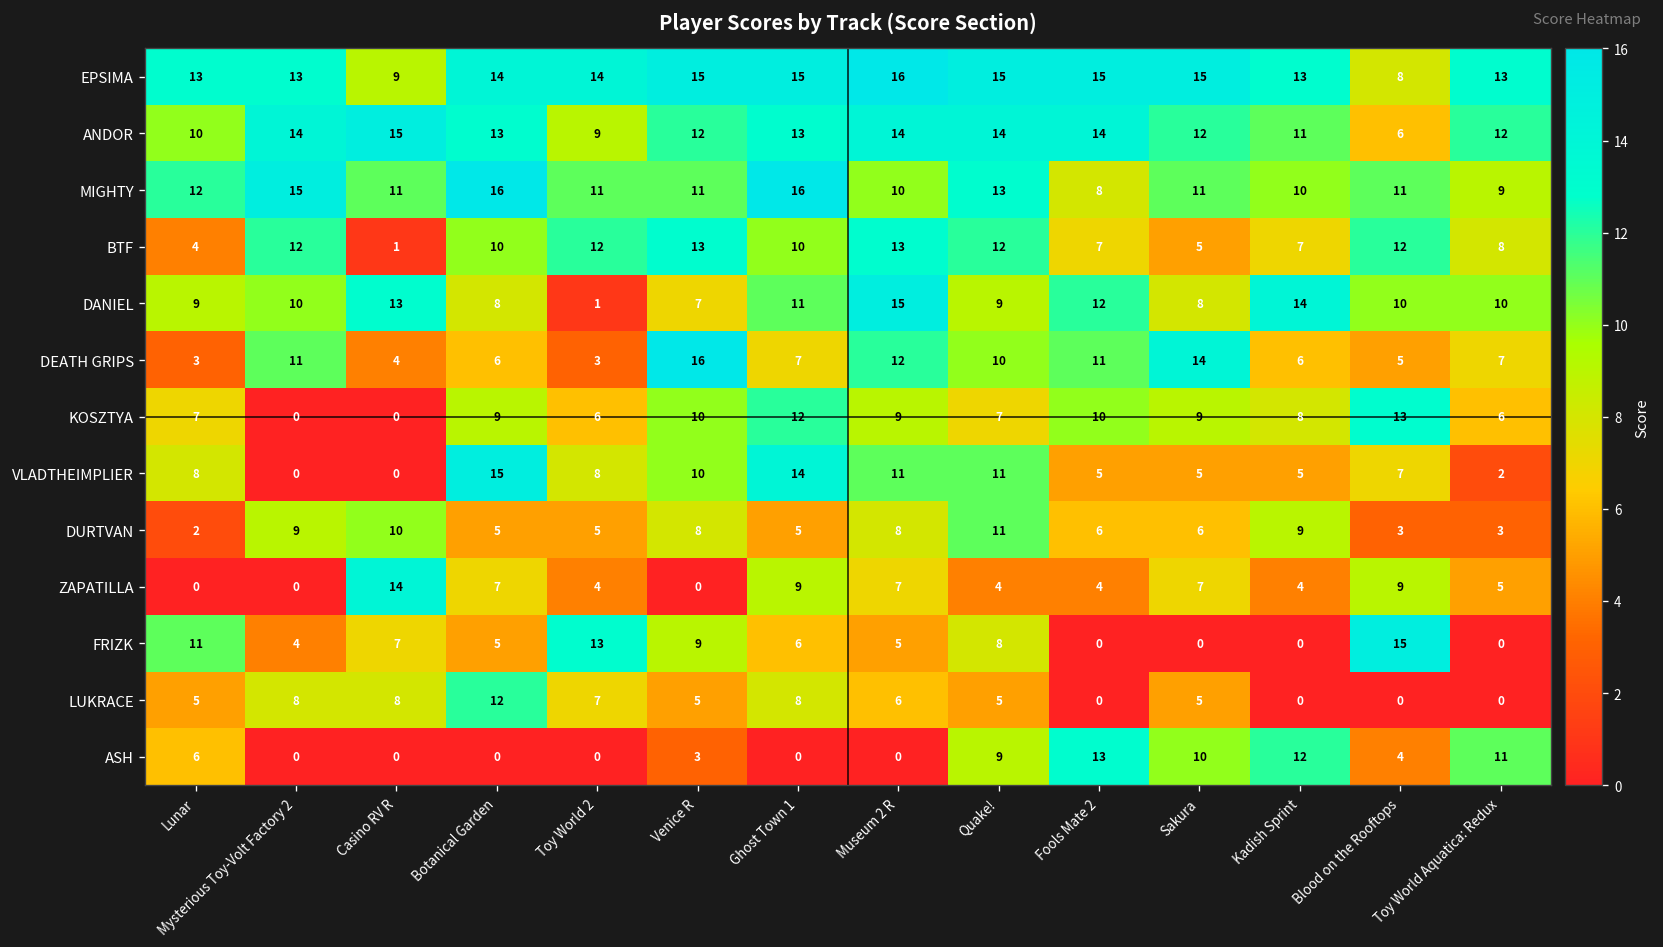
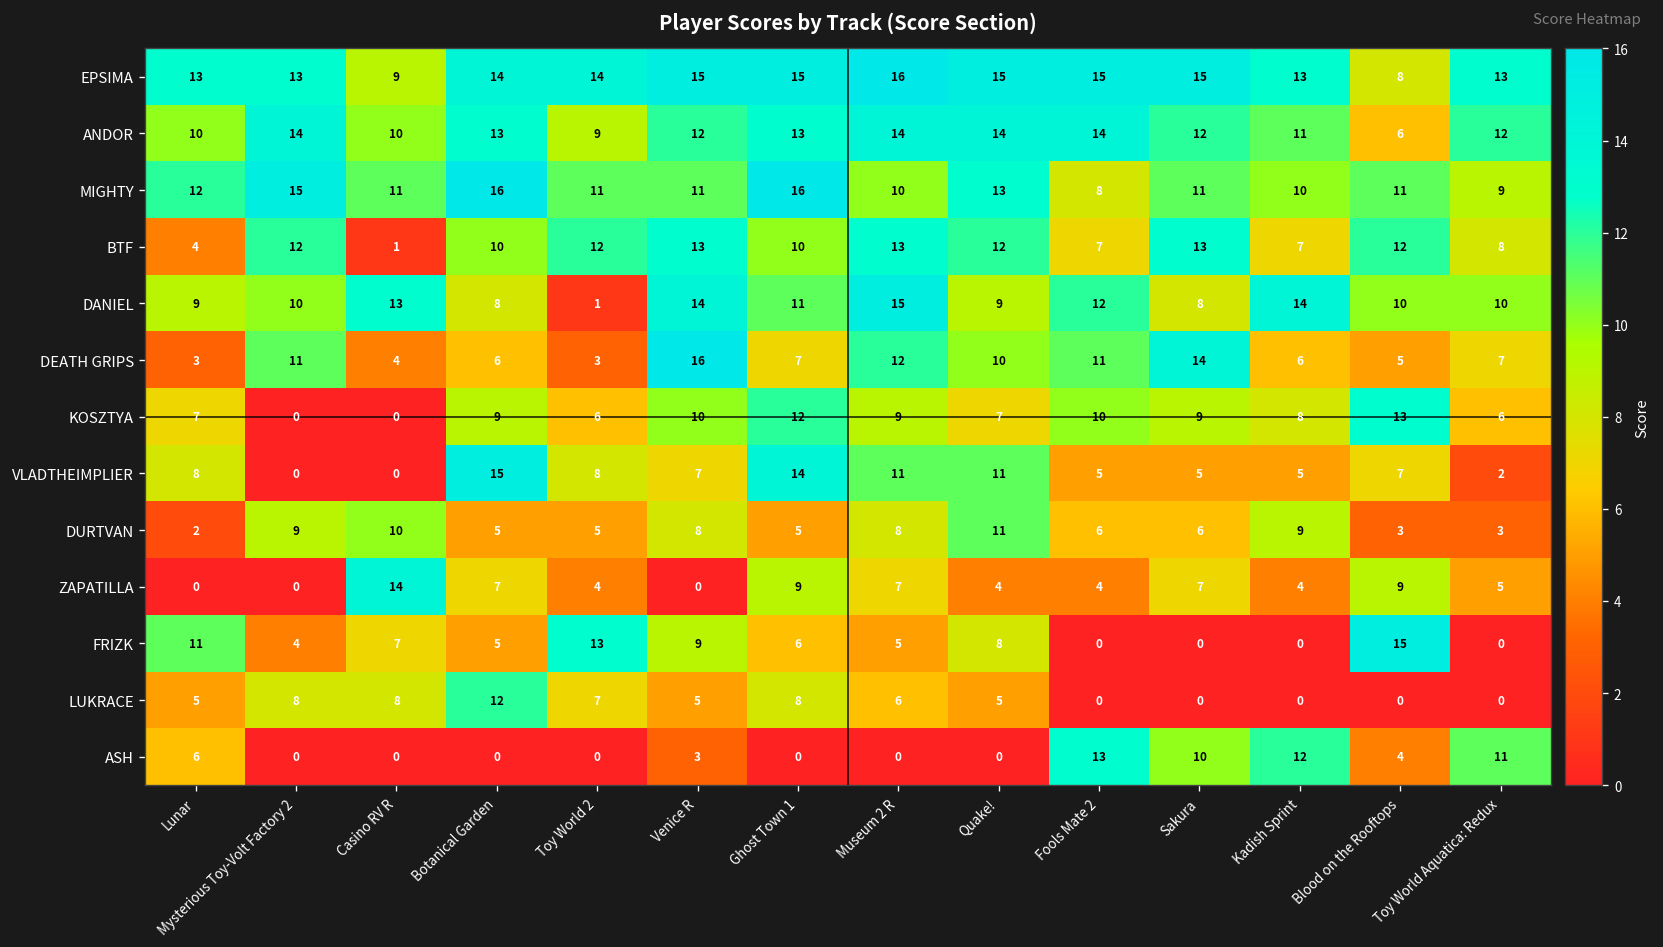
  {
    "EPSIMA": {
      "Lunar": 13,
      "Mysterious Toy-Volt Factory 2": 13,
      "Casino RV R": 9,
      "Botanical Garden": 14,
      "Toy World 2": 14,
      "Venice R": 15,
      "Ghost Town 1": 15,
      "Museum 2 R": 16,
      "Quake!": 15,
      "Fools Mate 2": 15,
      "Sakura": 15,
      "Kadish Sprint": 13,
      "Blood on the Rooftops": 8,
      "Toy World Aquatica: Redux": 13
    },
    "ANDOR": {
      "Lunar": 10,
      "Mysterious Toy-Volt Factory 2": 14,
-     "Casino RV R": 15,
+     "Casino RV R": 10,
      "Botanical Garden": 13,
      "Toy World 2": 9,
      "Venice R": 12,
      "Ghost Town 1": 13,
      "Museum 2 R": 14,
      "Quake!": 14,
      "Fools Mate 2": 14,
      "Sakura": 12,
      "Kadish Sprint": 11,
      "Blood on the Rooftops": 6,
      "Toy World Aquatica: Redux": 12
    },
    "MIGHTY": {
      "Lunar": 12,
      "Mysterious Toy-Volt Factory 2": 15,
      "Casino RV R": 11,
      "Botanical Garden": 16,
      "Toy World 2": 11,
      "Venice R": 11,
      "Ghost Town 1": 16,
      "Museum 2 R": 10,
      "Quake!": 13,
      "Fools Mate 2": 8,
      "Sakura": 11,
      "Kadish Sprint": 10,
      "Blood on the Rooftops": 11,
      "Toy World Aquatica: Redux": 9
    },
    "BTF": {
      "Lunar": 4,
      "Mysterious Toy-Volt Factory 2": 12,
      "Casino RV R": 1,
      "Botanical Garden": 10,
      "Toy World 2": 12,
      "Venice R": 13,
      "Ghost Town 1": 10,
      "Museum 2 R": 13,
      "Quake!": 12,
      "Fools Mate 2": 7,
-     "Sakura": 5,
+     "Sakura": 13,
      "Kadish Sprint": 7,
      "Blood on the Rooftops": 12,
      "Toy World Aquatica: Redux": 8
    },
    "DANIEL": {
      "Lunar": 9,
      "Mysterious Toy-Volt Factory 2": 10,
      "Casino RV R": 13,
      "Botanical Garden": 8,
      "Toy World 2": 1,
-     "Venice R": 7,
+     "Venice R": 14,
      "Ghost Town 1": 11,
      "Museum 2 R": 15,
      "Quake!": 9,
      "Fools Mate 2": 12,
      "Sakura": 8,
      "Kadish Sprint": 14,
      "Blood on the Rooftops": 10,
      "Toy World Aquatica: Redux": 10
    },
    "DEATH GRIPS": {
      "Lunar": 3,
      "Mysterious Toy-Volt Factory 2": 11,
      "Casino RV R": 4,
      "Botanical Garden": 6,
      "Toy World 2": 3,
      "Venice R": 16,
      "Ghost Town 1": 7,
      "Museum 2 R": 12,
      "Quake!": 10,
      "Fools Mate 2": 11,
      "Sakura": 14,
      "Kadish Sprint": 6,
      "Blood on the Rooftops": 5,
      "Toy World Aquatica: Redux": 7
    },
    "KOSZTYA": {
      "Lunar": 7,
      "Mysterious Toy-Volt Factory 2": 0,
      "Casino RV R": 0,
      "Botanical Garden": 9,
      "Toy World 2": 6,
      "Venice R": 10,
      "Ghost Town 1": 12,
      "Museum 2 R": 9,
      "Quake!": 7,
      "Fools Mate 2": 10,
      "Sakura": 9,
      "Kadish Sprint": 8,
      "Blood on the Rooftops": 13,
      "Toy World Aquatica: Redux": 6
    },
    "VLADTHEIMPLIER": {
      "Lunar": 8,
      "Mysterious Toy-Volt Factory 2": 0,
      "Casino RV R": 0,
      "Botanical Garden": 15,
      "Toy World 2": 8,
-     "Venice R": 10,
+     "Venice R": 7,
      "Ghost Town 1": 14,
      "Museum 2 R": 11,
      "Quake!": 11,
      "Fools Mate 2": 5,
      "Sakura": 5,
      "Kadish Sprint": 5,
      "Blood on the Rooftops": 7,
      "Toy World Aquatica: Redux": 2
    },
    "DURTVAN": {
      "Lunar": 2,
      "Mysterious Toy-Volt Factory 2": 9,
      "Casino RV R": 10,
      "Botanical Garden": 5,
      "Toy World 2": 5,
      "Venice R": 8,
      "Ghost Town 1": 5,
      "Museum 2 R": 8,
      "Quake!": 11,
      "Fools Mate 2": 6,
      "Sakura": 6,
      "Kadish Sprint": 9,
      "Blood on the Rooftops": 3,
      "Toy World Aquatica: Redux": 3
    },
    "ZAPATILLA": {
      "Lunar": 0,
      "Mysterious Toy-Volt Factory 2": 0,
      "Casino RV R": 14,
      "Botanical Garden": 7,
      "Toy World 2": 4,
      "Venice R": 0,
      "Ghost Town 1": 9,
      "Museum 2 R": 7,
      "Quake!": 4,
      "Fools Mate 2": 4,
      "Sakura": 7,
      "Kadish Sprint": 4,
      "Blood on the Rooftops": 9,
      "Toy World Aquatica: Redux": 5
    },
    "FRIZK": {
      "Lunar": 11,
      "Mysterious Toy-Volt Factory 2": 4,
      "Casino RV R": 7,
      "Botanical Garden": 5,
      "Toy World 2": 13,
      "Venice R": 9,
      "Ghost Town 1": 6,
      "Museum 2 R": 5,
      "Quake!": 8,
      "Fools Mate 2": 0,
      "Sakura": 0,
      "Kadish Sprint": 0,
      "Blood on the Rooftops": 15,
      "Toy World Aquatica: Redux": 0
    },
    "LUKRACE": {
      "Lunar": 5,
      "Mysterious Toy-Volt Factory 2": 8,
      "Casino RV R": 8,
      "Botanical Garden": 12,
      "Toy World 2": 7,
      "Venice R": 5,
      "Ghost Town 1": 8,
      "Museum 2 R": 6,
      "Quake!": 5,
      "Fools Mate 2": 0,
-     "Sakura": 5,
+     "Sakura": 0,
      "Kadish Sprint": 0,
      "Blood on the Rooftops": 0,
      "Toy World Aquatica: Redux": 0
    },
    "ASH": {
      "Lunar": 6,
      "Mysterious Toy-Volt Factory 2": 0,
      "Casino RV R": 0,
      "Botanical Garden": 0,
      "Toy World 2": 0,
      "Venice R": 3,
      "Ghost Town 1": 0,
      "Museum 2 R": 0,
-     "Quake!": 9,
+     "Quake!": 0,
      "Fools Mate 2": 13,
      "Sakura": 10,
      "Kadish Sprint": 12,
      "Blood on the Rooftops": 4,
      "Toy World Aquatica: Redux": 11
    }
  }
